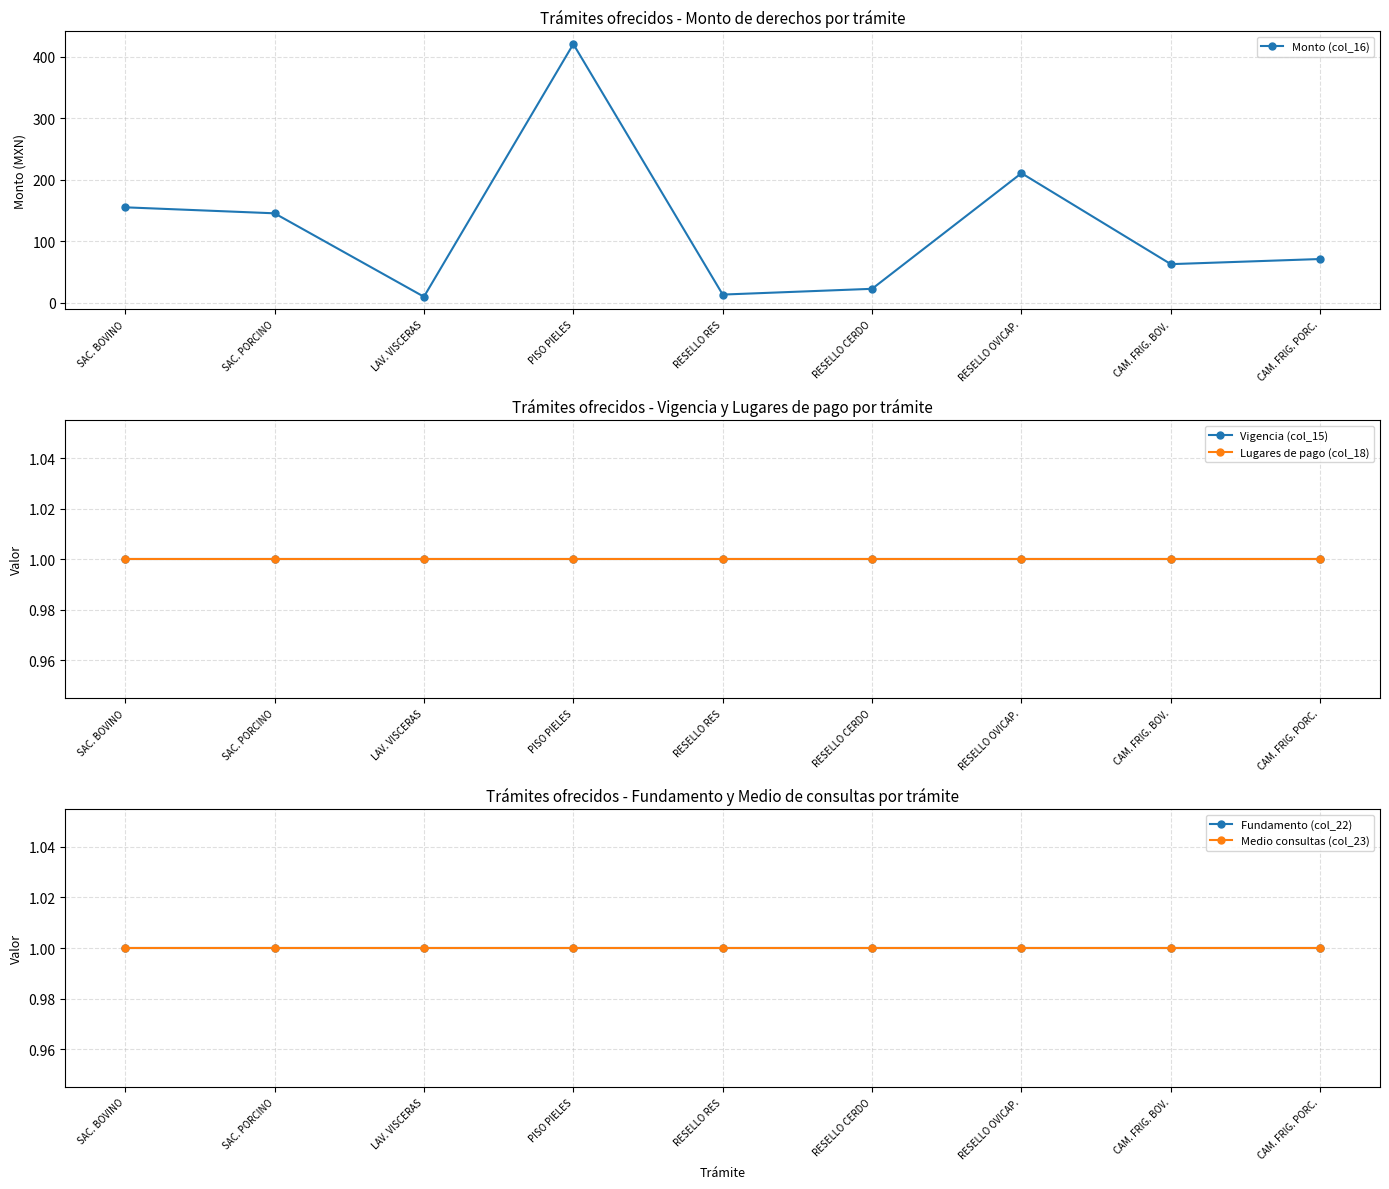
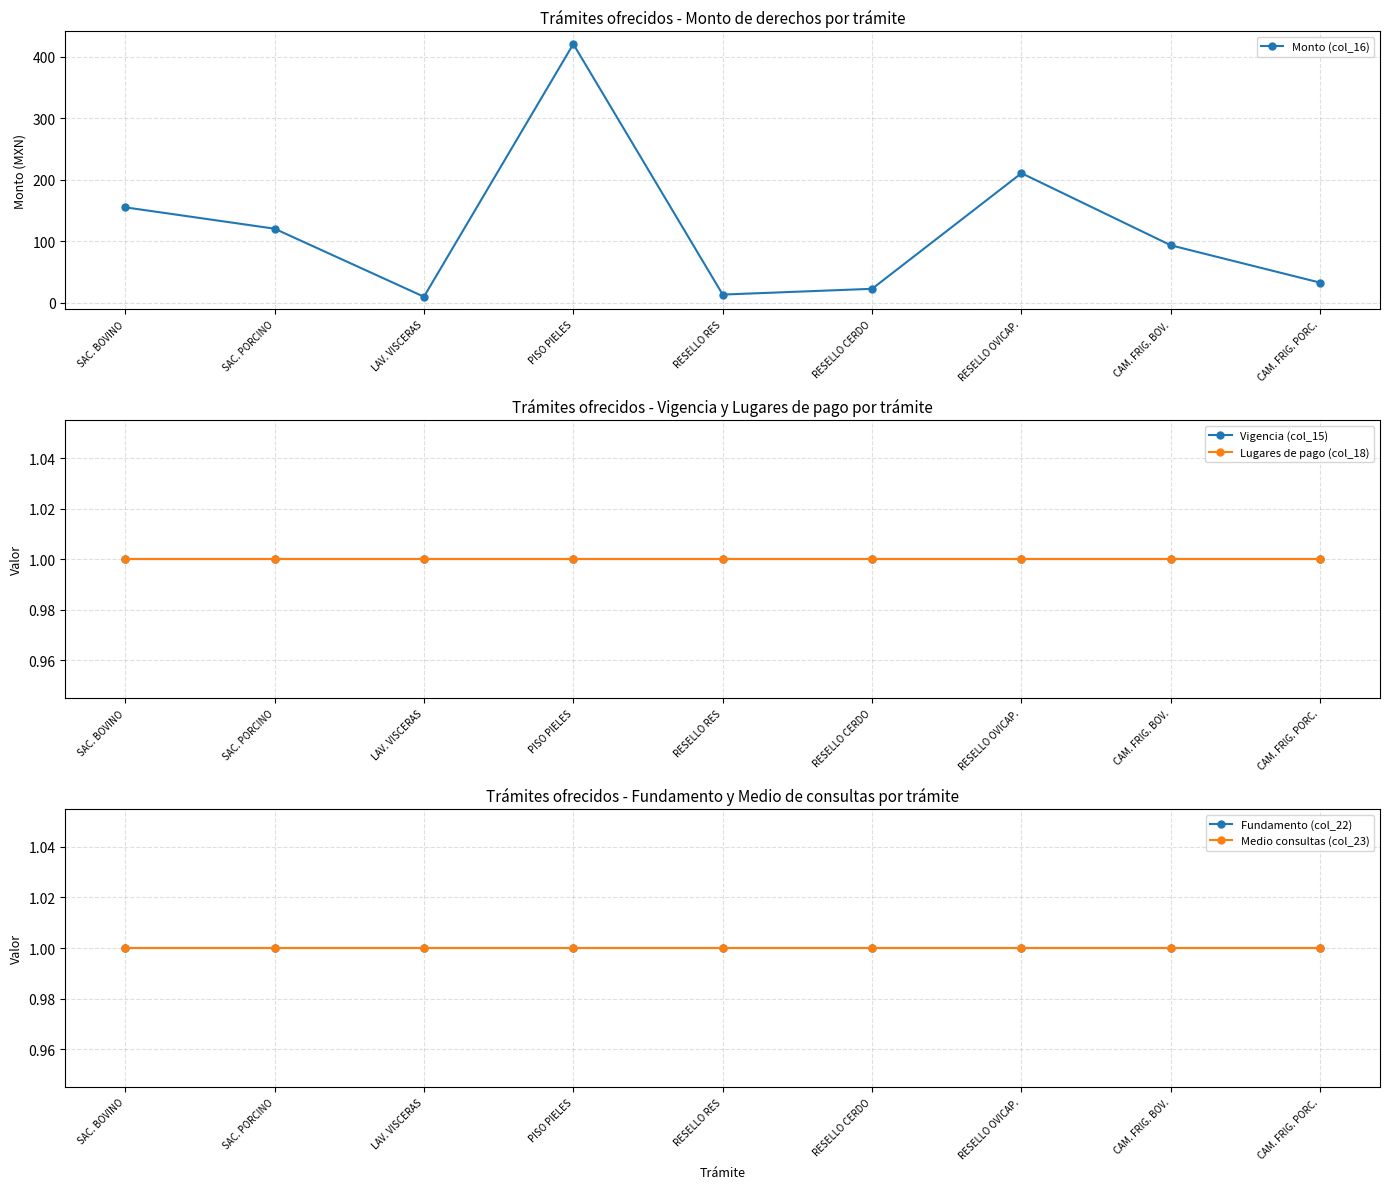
  {
    "Trámites ofrecidos - Monto de derechos por trámite": {
      "SAC. BOVINO": 160,
-     "SAC. PORCINO": 150,
+     "SAC. PORCINO": 120,
      "LAV. VISCERAS": 10,
      "PISO PIELES": 420,
      "RESELLO RES": 10,
      "RESELLO CERDO": 20,
      "RESELLO OVICAP.": 210,
-     "CAM. FRIG. BOV.": 60,
-     "CAM. FRIG. PORC.": 70
+     "CAM. FRIG. BOV.": 90,
+     "CAM. FRIG. PORC.": 30
    },
    "Trámites ofrecidos - Vigencia y Lugares de pago por trámite": {
      "SAC. BOVINO": 1.000,
      "SAC. PORCINO": 1.000,
      "LAV. VISCERAS": 1.000,
      "PISO PIELES": 1.000,
      "RESELLO RES": 1.000,
      "RESELLO CERDO": 1.000,
      "RESELLO OVICAP.": 1.000,
      "CAM. FRIG. BOV.": 1.000,
      "CAM. FRIG. PORC.": 1.000
    },
    "Trámites ofrecidos - Fundamento y Medio de consultas por trámite": {
      "SAC. BOVINO": 1.000,
      "SAC. PORCINO": 1.000,
      "LAV. VISCERAS": 1.000,
      "PISO PIELES": 1.000,
      "RESELLO RES": 1.000,
      "RESELLO CERDO": 1.000,
      "RESELLO OVICAP.": 1.000,
      "CAM. FRIG. BOV.": 1.000,
      "CAM. FRIG. PORC.": 1.000
    }
  }
